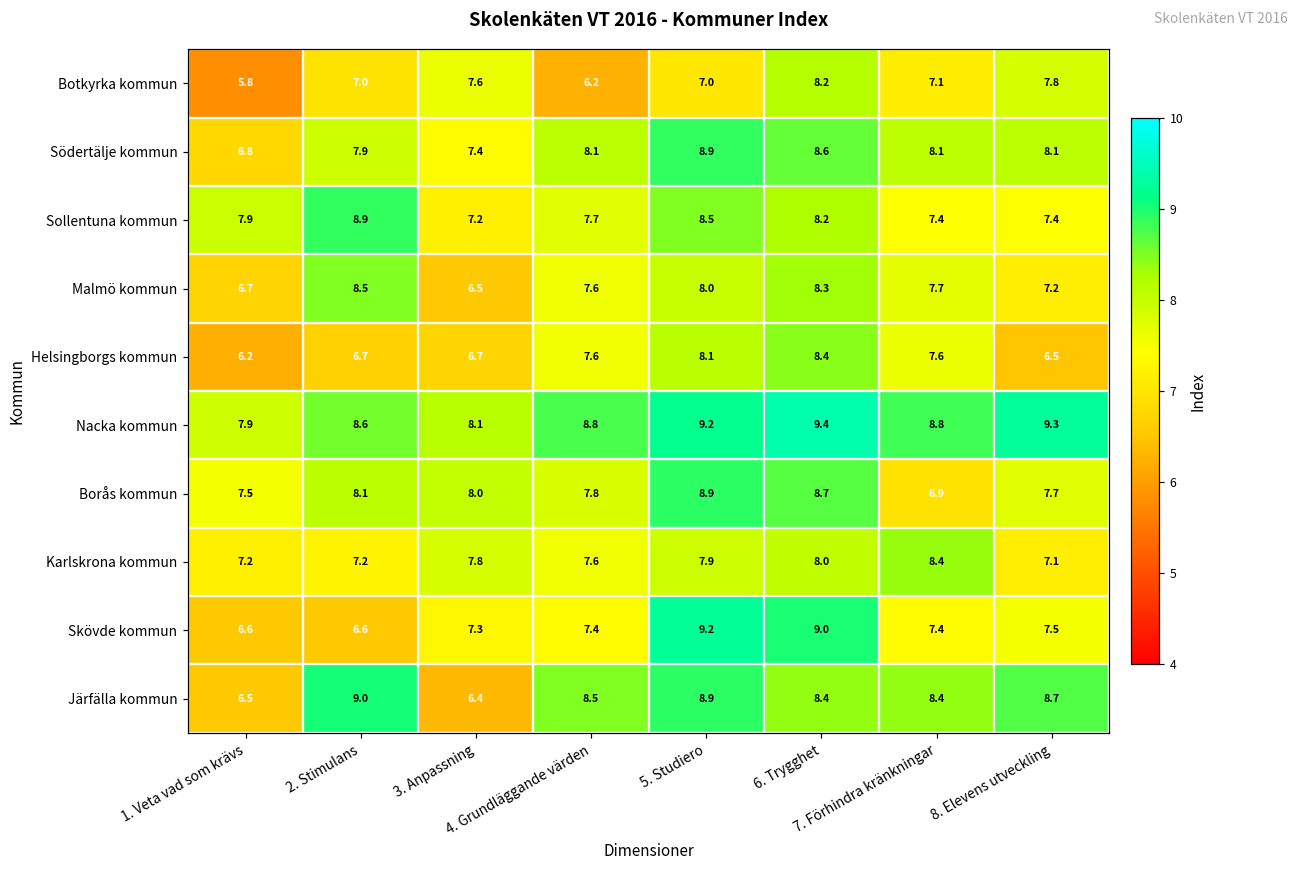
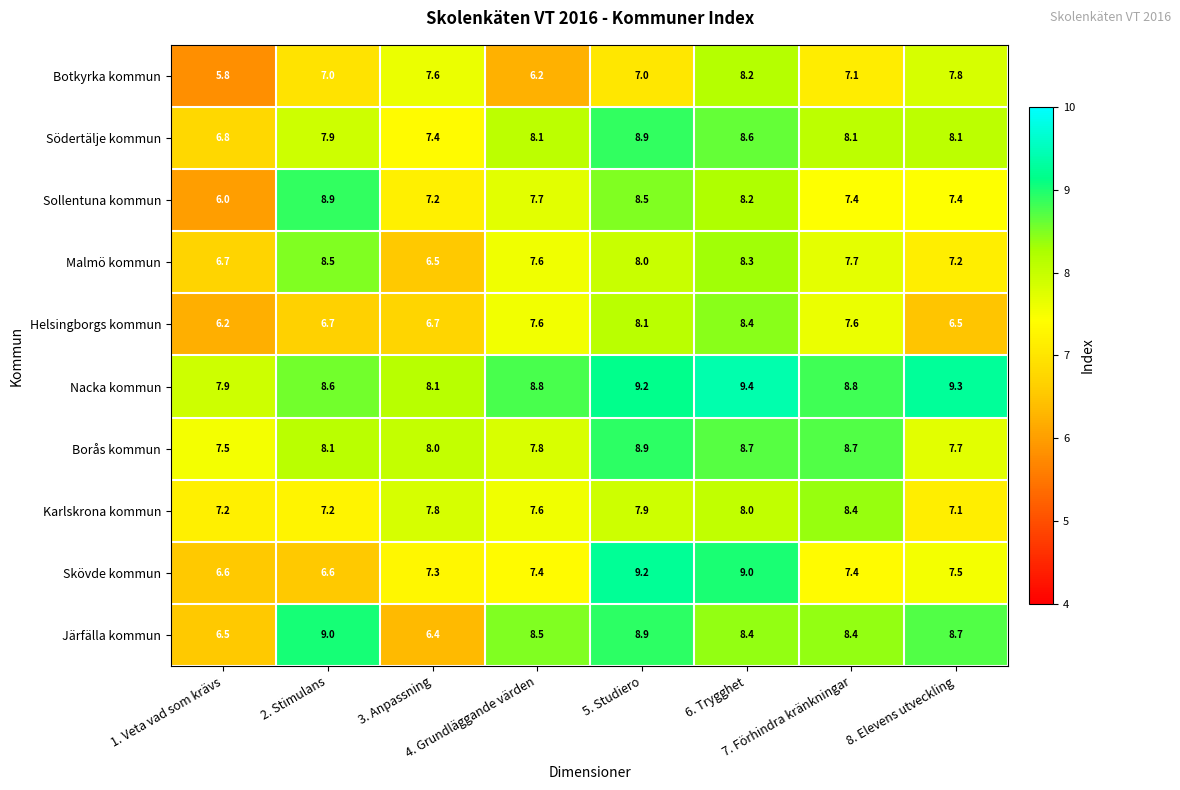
  {
    "Botkyrka kommun": {
      "1. Veta vad som krävs": 5.8,
      "2. Stimulans": 7.0,
      "3. Anpassning": 7.6,
      "4. Grundläggande värden": 6.2,
      "5. Studiero": 7.0,
      "6. Trygghet": 8.2,
      "7. Förhindra kränkningar": 7.1,
      "8. Elevens utveckling": 7.8
    },
    "Södertälje kommun": {
      "1. Veta vad som krävs": 6.8,
      "2. Stimulans": 7.9,
      "3. Anpassning": 7.4,
      "4. Grundläggande värden": 8.1,
      "5. Studiero": 8.9,
      "6. Trygghet": 8.6,
      "7. Förhindra kränkningar": 8.1,
      "8. Elevens utveckling": 8.1
    },
    "Sollentuna kommun": {
-     "1. Veta vad som krävs": 7.9,
+     "1. Veta vad som krävs": 6.0,
      "2. Stimulans": 8.9,
      "3. Anpassning": 7.2,
      "4. Grundläggande värden": 7.7,
      "5. Studiero": 8.5,
      "6. Trygghet": 8.2,
      "7. Förhindra kränkningar": 7.4,
      "8. Elevens utveckling": 7.4
    },
    "Malmö kommun": {
      "1. Veta vad som krävs": 6.7,
      "2. Stimulans": 8.5,
      "3. Anpassning": 6.5,
      "4. Grundläggande värden": 7.6,
      "5. Studiero": 8.0,
      "6. Trygghet": 8.3,
      "7. Förhindra kränkningar": 7.7,
      "8. Elevens utveckling": 7.2
    },
    "Helsingborgs kommun": {
      "1. Veta vad som krävs": 6.2,
      "2. Stimulans": 6.7,
      "3. Anpassning": 6.7,
      "4. Grundläggande värden": 7.6,
      "5. Studiero": 8.1,
      "6. Trygghet": 8.4,
      "7. Förhindra kränkningar": 7.6,
      "8. Elevens utveckling": 6.5
    },
    "Nacka kommun": {
      "1. Veta vad som krävs": 7.9,
      "2. Stimulans": 8.6,
      "3. Anpassning": 8.1,
      "4. Grundläggande värden": 8.8,
      "5. Studiero": 9.2,
      "6. Trygghet": 9.4,
      "7. Förhindra kränkningar": 8.8,
      "8. Elevens utveckling": 9.3
    },
    "Borås kommun": {
      "1. Veta vad som krävs": 7.5,
      "2. Stimulans": 8.1,
      "3. Anpassning": 8.0,
      "4. Grundläggande värden": 7.8,
      "5. Studiero": 8.9,
      "6. Trygghet": 8.7,
-     "7. Förhindra kränkningar": 6.9,
+     "7. Förhindra kränkningar": 8.7,
      "8. Elevens utveckling": 7.7
    },
    "Karlskrona kommun": {
      "1. Veta vad som krävs": 7.2,
      "2. Stimulans": 7.2,
      "3. Anpassning": 7.8,
      "4. Grundläggande värden": 7.6,
      "5. Studiero": 7.9,
      "6. Trygghet": 8.0,
      "7. Förhindra kränkningar": 8.4,
      "8. Elevens utveckling": 7.1
    },
    "Skövde kommun": {
      "1. Veta vad som krävs": 6.6,
      "2. Stimulans": 6.6,
      "3. Anpassning": 7.3,
      "4. Grundläggande värden": 7.4,
      "5. Studiero": 9.2,
      "6. Trygghet": 9.0,
      "7. Förhindra kränkningar": 7.4,
      "8. Elevens utveckling": 7.5
    },
    "Järfälla kommun": {
      "1. Veta vad som krävs": 6.5,
      "2. Stimulans": 9.0,
      "3. Anpassning": 6.4,
      "4. Grundläggande värden": 8.5,
      "5. Studiero": 8.9,
      "6. Trygghet": 8.4,
      "7. Förhindra kränkningar": 8.4,
      "8. Elevens utveckling": 8.7
    }
  }
